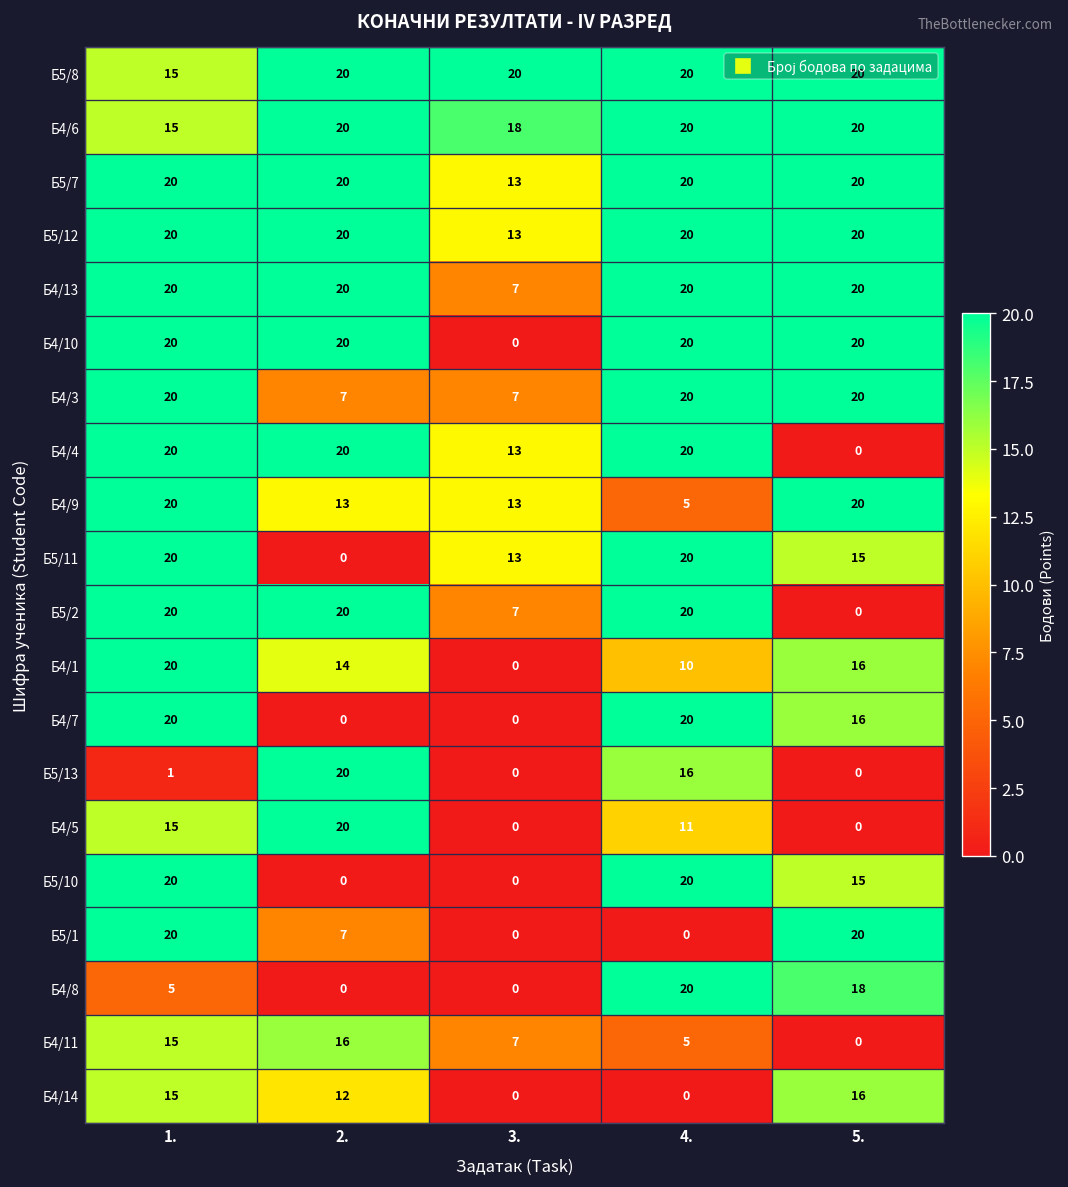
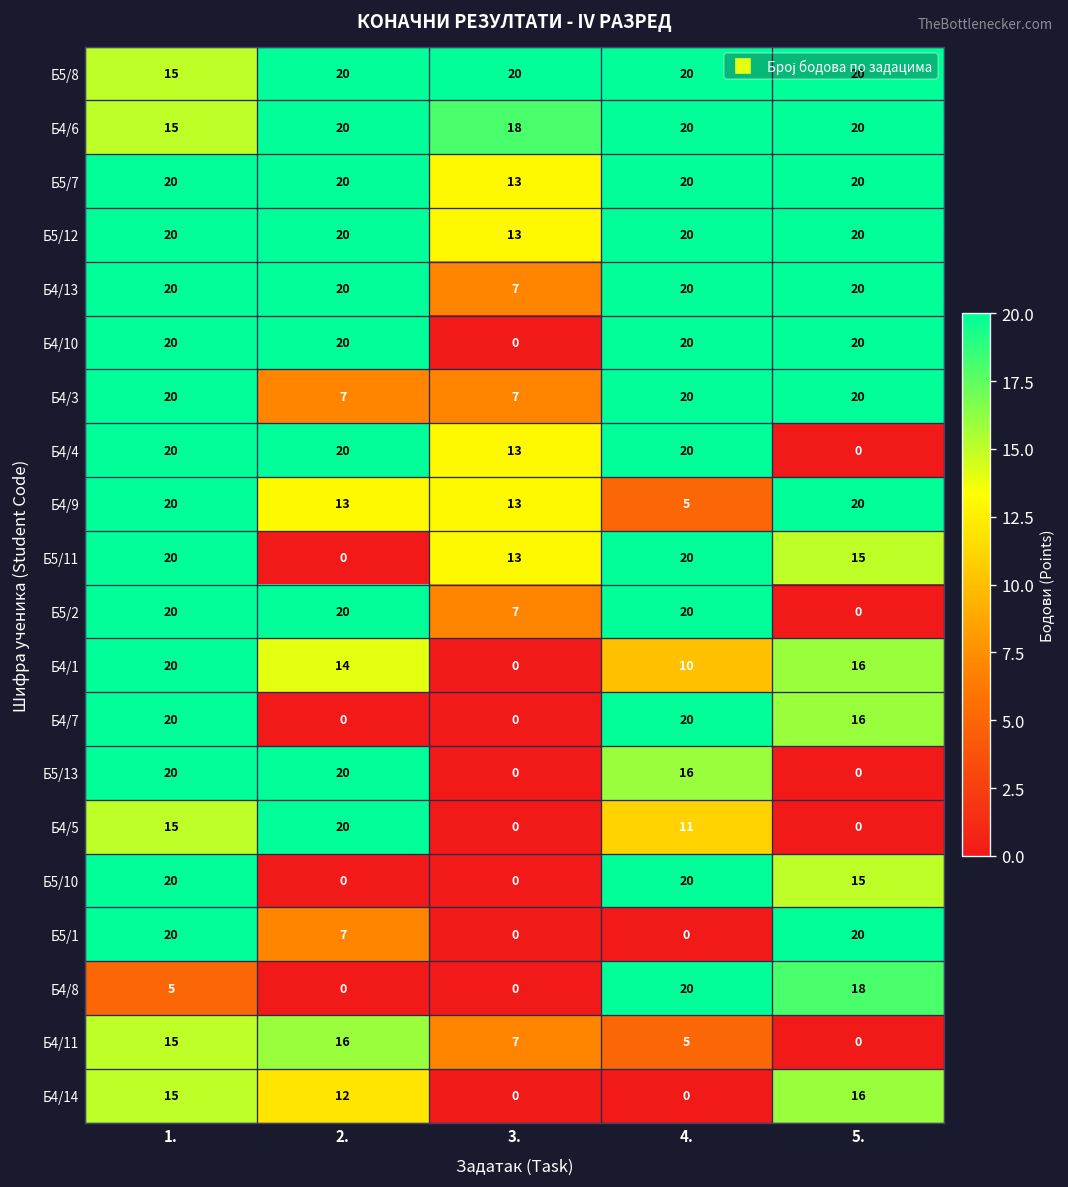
  {
    "Б5/8": {
      "1.": 15,
      "2.": 20,
      "3.": 20,
      "4.": 20
    },
    "Б4/6": {
      "1.": 15,
      "2.": 20,
      "3.": 18,
      "4.": 20,
      "5.": 20
    },
    "Б5/7": {
      "1.": 20,
      "2.": 20,
      "3.": 13,
      "4.": 20,
      "5.": 20
    },
    "Б5/12": {
      "1.": 20,
      "2.": 20,
      "3.": 13,
      "4.": 20,
      "5.": 20
    },
    "Б4/13": {
      "1.": 20,
      "2.": 20,
      "3.": 7,
      "4.": 20,
      "5.": 20
    },
    "Б4/10": {
      "1.": 20,
      "2.": 20,
      "3.": 0,
      "4.": 20,
      "5.": 20
    },
    "Б4/3": {
      "1.": 20,
      "2.": 7,
      "3.": 7,
      "4.": 20,
      "5.": 20
    },
    "Б4/4": {
      "1.": 20,
      "2.": 20,
      "3.": 13,
      "4.": 20,
      "5.": 0
    },
    "Б4/9": {
      "1.": 20,
      "2.": 13,
      "3.": 13,
      "4.": 5,
      "5.": 20
    },
    "Б5/11": {
      "1.": 20,
      "2.": 0,
      "3.": 13,
      "4.": 20,
      "5.": 15
    },
    "Б5/2": {
      "1.": 20,
      "2.": 20,
      "3.": 7,
      "4.": 20,
      "5.": 0
    },
    "Б4/1": {
      "1.": 20,
      "2.": 14,
      "3.": 0,
      "4.": 10,
      "5.": 16
    },
    "Б4/7": {
      "1.": 20,
      "2.": 0,
      "3.": 0,
      "4.": 20,
      "5.": 16
    },
    "Б5/13": {
-     "1.": 1,
+     "1.": 20,
      "2.": 20,
      "3.": 0,
      "4.": 16,
      "5.": 0
    },
    "Б4/5": {
      "1.": 15,
      "2.": 20,
      "3.": 0,
      "4.": 11,
      "5.": 0
    },
    "Б5/10": {
      "1.": 20,
      "2.": 0,
      "3.": 0,
      "4.": 20,
      "5.": 15
    },
    "Б5/1": {
      "1.": 20,
      "2.": 7,
      "3.": 0,
      "4.": 0,
      "5.": 20
    },
    "Б4/8": {
      "1.": 5,
      "2.": 0,
      "3.": 0,
      "4.": 20,
      "5.": 18
    },
    "Б4/11": {
      "1.": 15,
      "2.": 16,
      "3.": 7,
      "4.": 5,
      "5.": 0
    },
    "Б4/14": {
      "1.": 15,
      "2.": 12,
      "3.": 0,
      "4.": 0,
      "5.": 16
    }
  }
